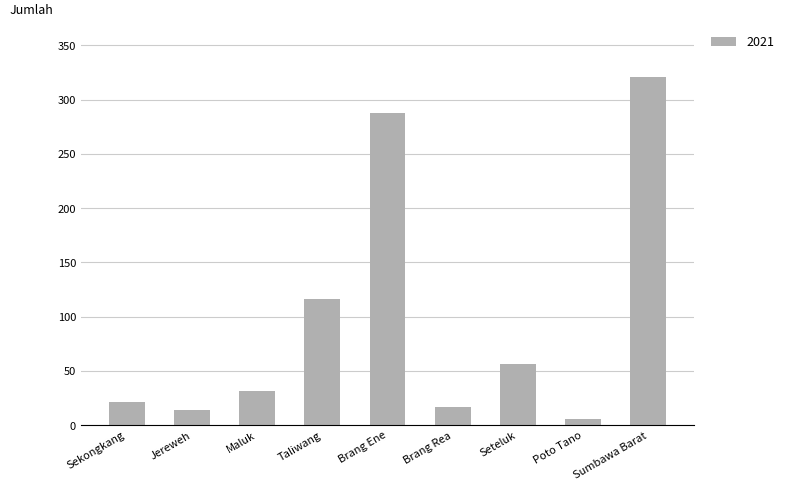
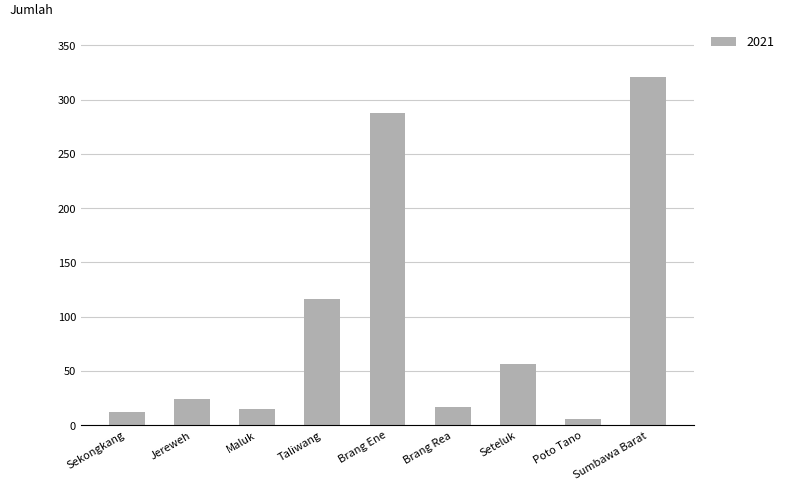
  {
-   "Sekongkang": 21,
-   "Jereweh": 14,
-   "Maluk": 32,
+   "Sekongkang": 12,
+   "Jereweh": 24,
+   "Maluk": 15,
    "Taliwang": 116,
    "Brang Ene": 288,
    "Brang Rea": 17,
    "Seteluk": 56,
    "Poto Tano": 6,
    "Sumbawa Barat": 321
  }
